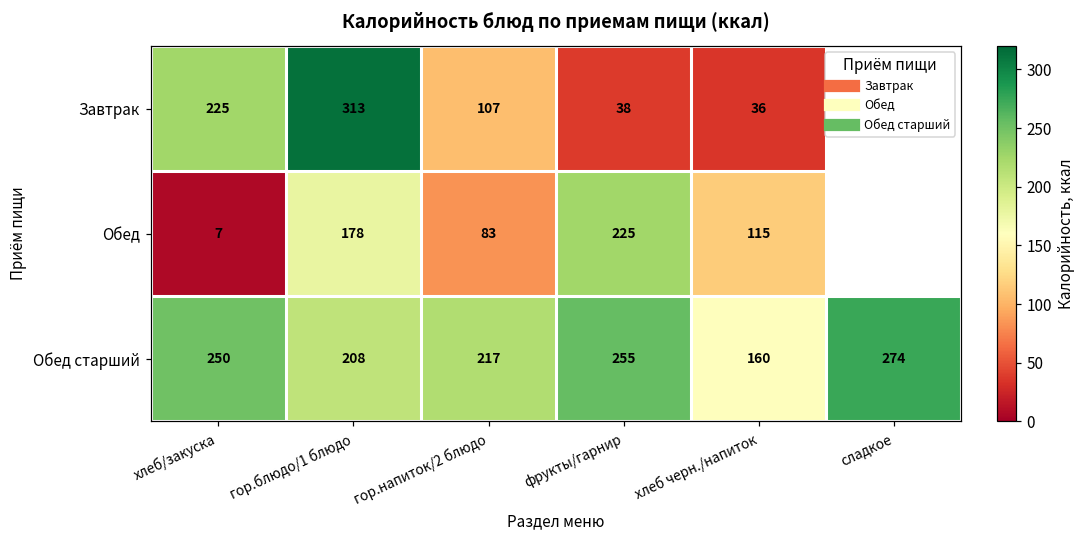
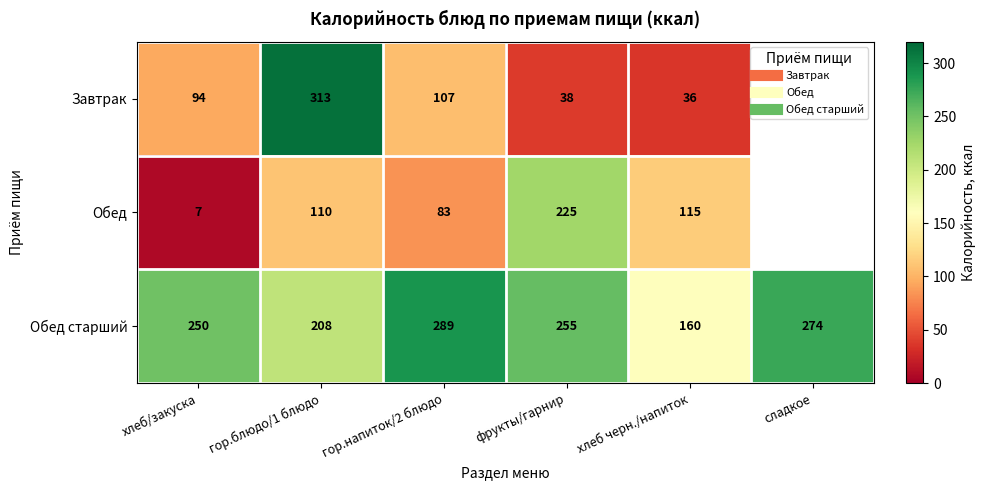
  {
    "Завтрак": {
-     "хлеб/закуска": 225,
+     "хлеб/закуска": 94,
      "гор.блюдо/1 блюдо": 313,
      "гор.напиток/2 блюдо": 107,
      "фрукты/гарнир": 38,
      "хлеб черн./напиток": 36
    },
    "Обед": {
      "хлеб/закуска": 7,
-     "гор.блюдо/1 блюдо": 178,
+     "гор.блюдо/1 блюдо": 110,
      "гор.напиток/2 блюдо": 83,
      "фрукты/гарнир": 225,
      "хлеб черн./напиток": 115
    },
    "Обед старший": {
      "хлеб/закуска": 250,
      "гор.блюдо/1 блюдо": 208,
-     "гор.напиток/2 блюдо": 217,
+     "гор.напиток/2 блюдо": 289,
      "фрукты/гарнир": 255,
      "хлеб черн./напиток": 160,
      "сладкое": 274
    }
  }
